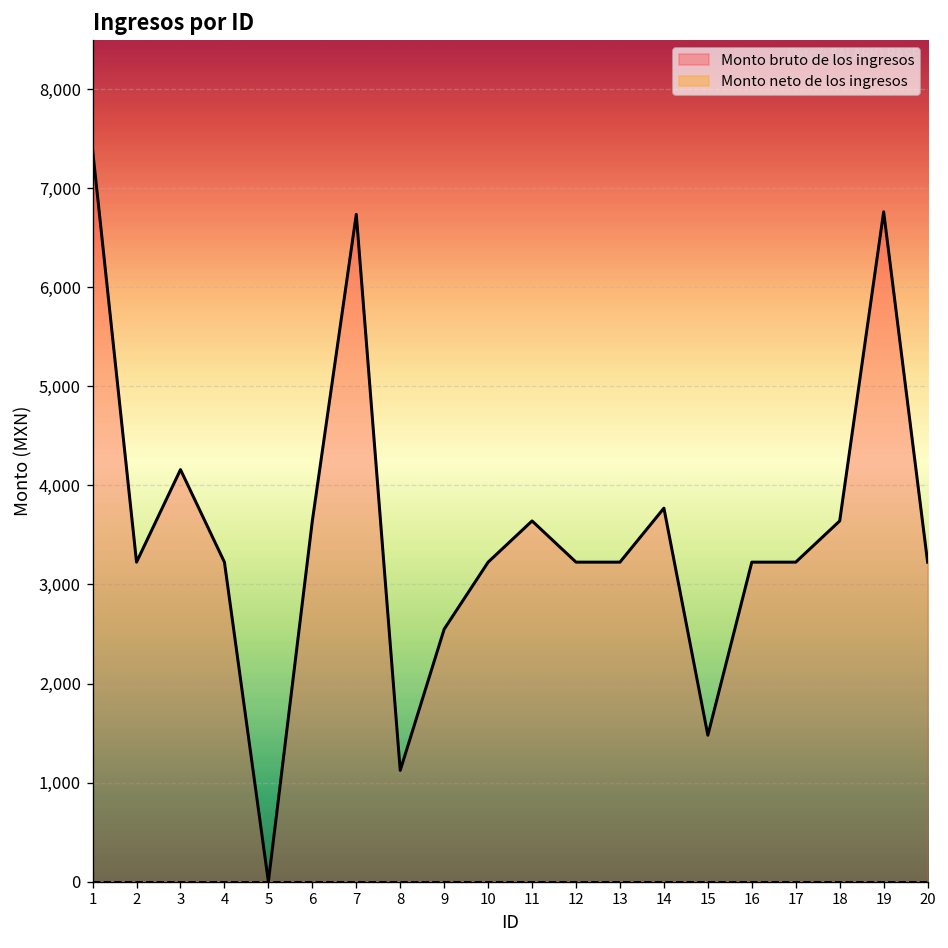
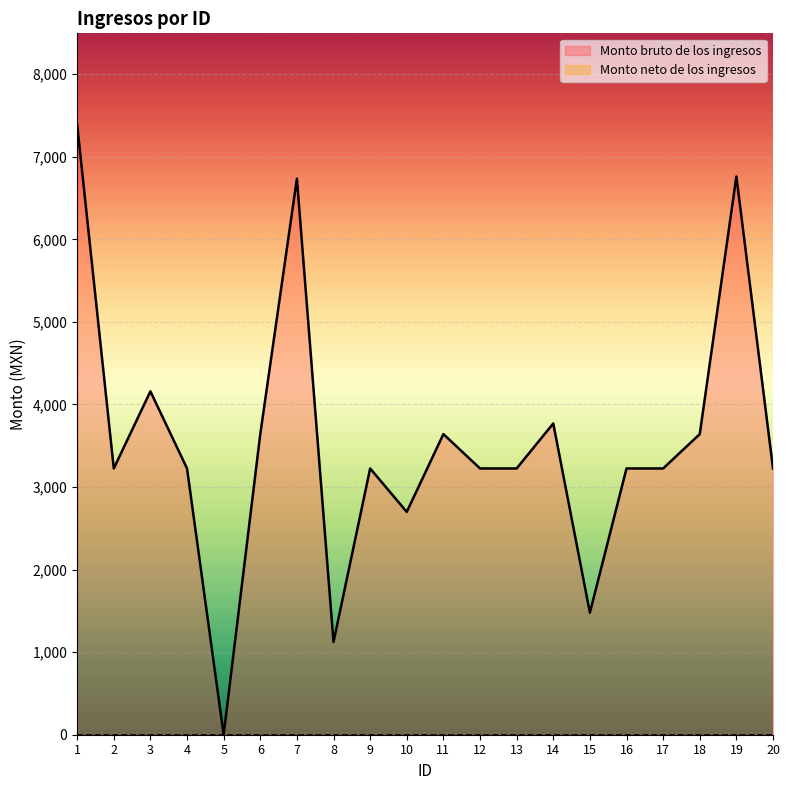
  {
    "Monto bruto de los ingresos": {
      "1": "7,400",
      "2": "3,200",
      "3": "4,200",
      "4": "3,200",
      "6": "3,600",
      "7": "6,700",
      "8": "1,100",
-     "9": "2,500",
-     "10": "3,200",
+     "9": "3,200",
+     "10": "2,700",
      "11": "3,600",
      "12": "3,200",
      "13": "3,200",
      "14": "3,800",
      "15": "1,500",
      "16": "3,200",
      "17": "3,200",
      "18": "3,600",
      "19": "6,800",
      "20": "3,200"
    },
    "Monto neto de los ingresos": {
      "1": "0",
      "2": "0",
      "3": "0",
      "4": "0",
      "6": "0",
      "7": "0",
      "8": "0",
      "9": "0",
      "10": "0",
      "11": "0",
      "12": "0",
      "13": "0",
      "14": "0",
      "15": "0",
      "16": "0",
      "17": "0",
      "18": "0",
      "19": "0",
      "20": "0"
    }
  }
